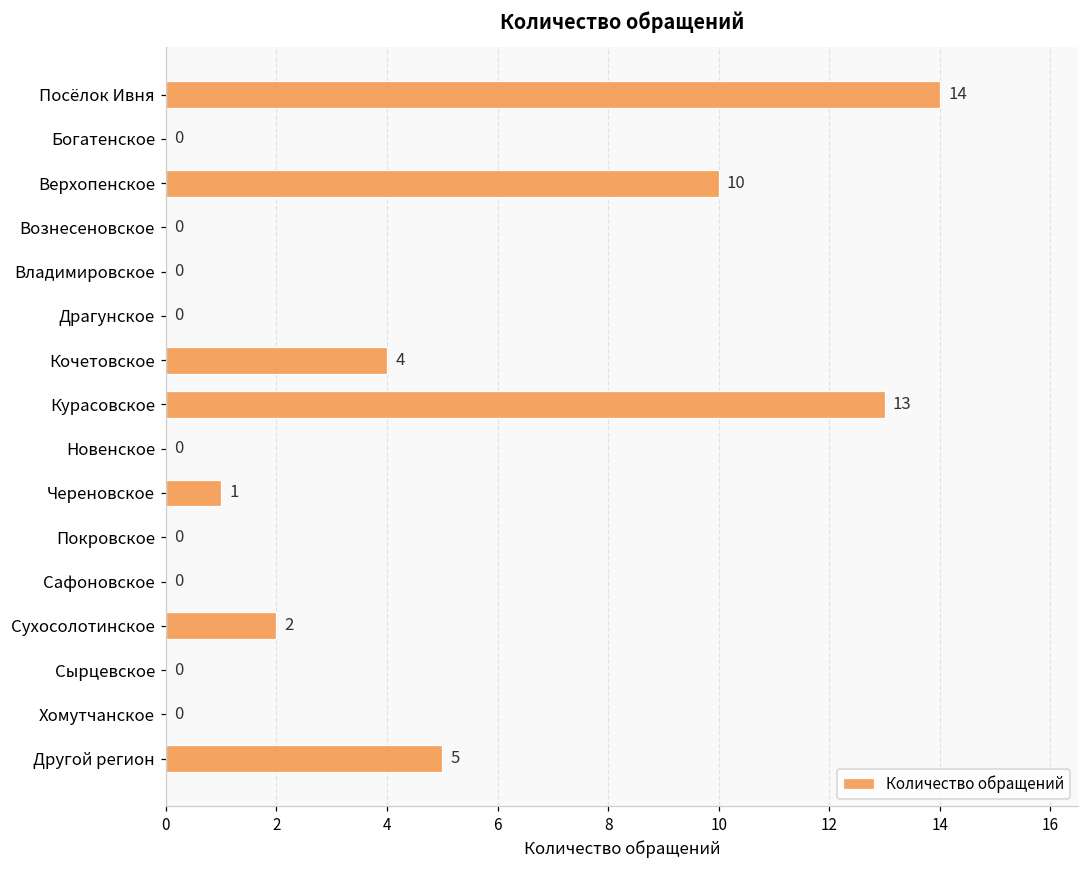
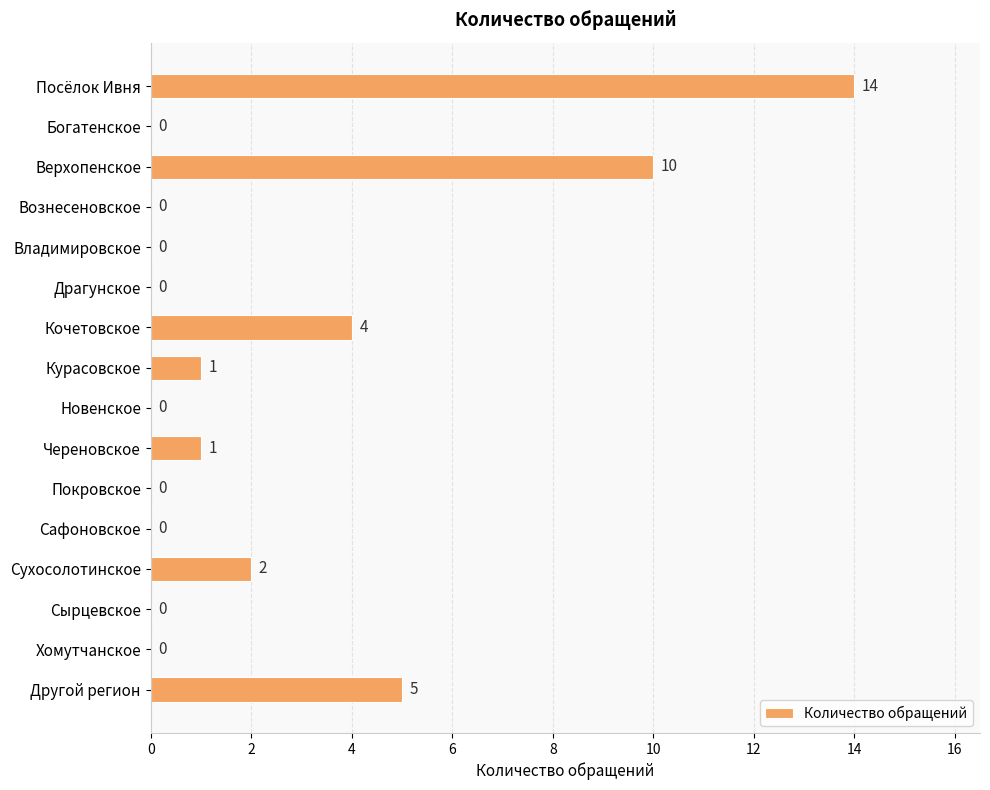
  {
    "Посёлок Ивня": 14,
    "Богатенское": 0,
    "Верхопенское": 10,
    "Вознесеновское": 0,
    "Владимировское": 0,
    "Драгунское": 0,
    "Кочетовское": 4,
-   "Курасовское": 13,
+   "Курасовское": 1,
    "Новенское": 0,
    "Череновское": 1,
    "Покровское": 0,
    "Сафоновское": 0,
    "Сухосолотинское": 2,
    "Сырцевское": 0,
    "Хомутчанское": 0,
    "Другой регион": 5
  }
